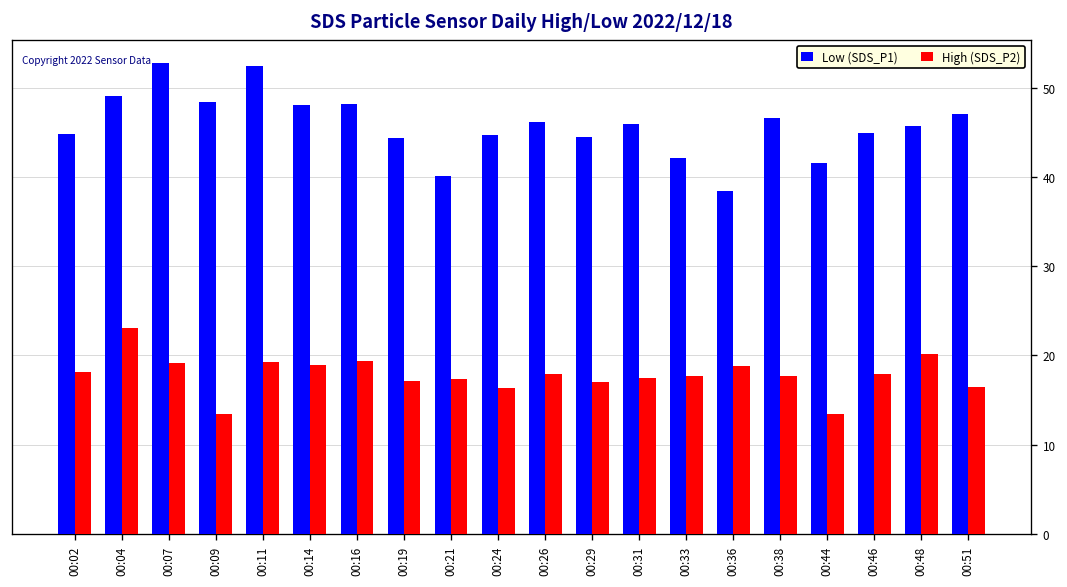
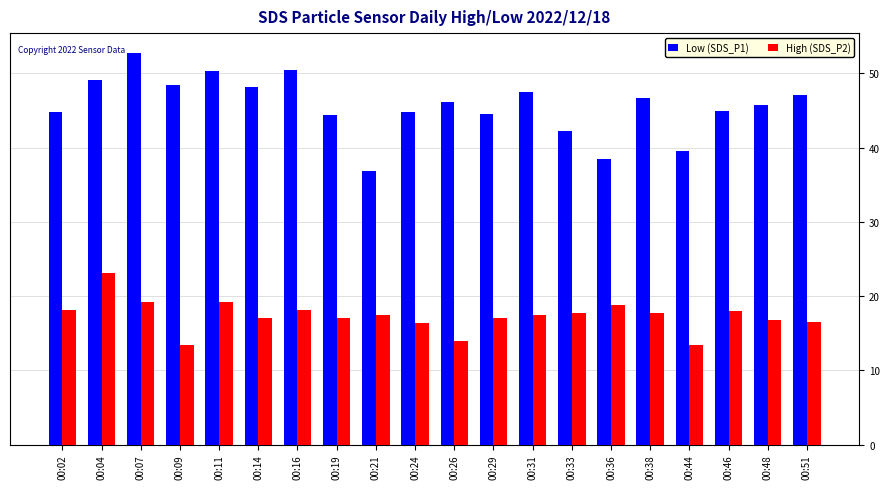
  {
    "Low (SDS_P1)": {
      "00:02": 45,
      "00:04": 49,
      "00:09": 48,
-     "00:11": 53,
+     "00:11": 50,
      "00:14": 48,
-     "00:16": 48,
+     "00:16": 50,
      "00:19": 44,
-     "00:21": 40,
+     "00:21": 37,
      "00:24": 45,
      "00:26": 46,
      "00:29": 44,
-     "00:31": 46,
+     "00:31": 47,
      "00:33": 42,
      "00:36": 38,
      "00:38": 47,
-     "00:44": 42,
+     "00:44": 40,
      "00:46": 45,
      "00:48": 46,
      "00:51": 47
    },
    "High (SDS_P2)": {
      "00:02": 18,
      "00:04": 23,
      "00:07": 19,
      "00:09": 13,
      "00:11": 19,
-     "00:14": 19,
-     "00:16": 19,
+     "00:14": 17,
+     "00:16": 18,
      "00:19": 17,
      "00:21": 17,
      "00:24": 16,
-     "00:26": 18,
+     "00:26": 14,
      "00:29": 17,
      "00:31": 17,
      "00:33": 18,
      "00:36": 19,
      "00:38": 18,
      "00:44": 13,
      "00:46": 18,
-     "00:48": 20,
+     "00:48": 17,
      "00:51": 17
    }
  }
